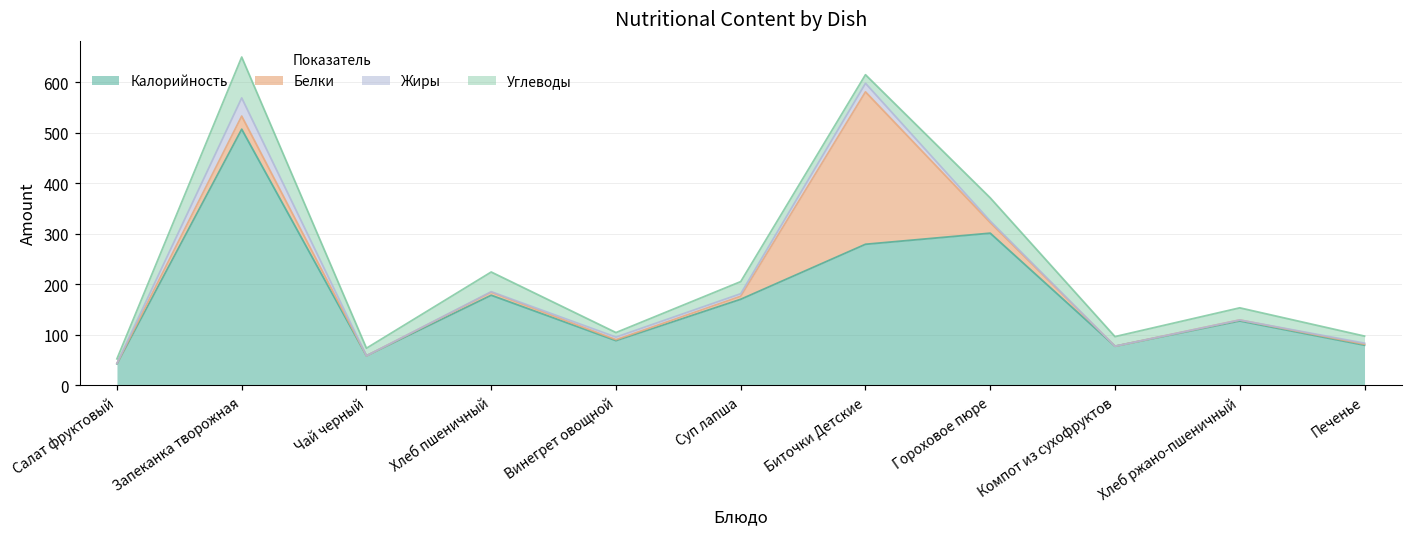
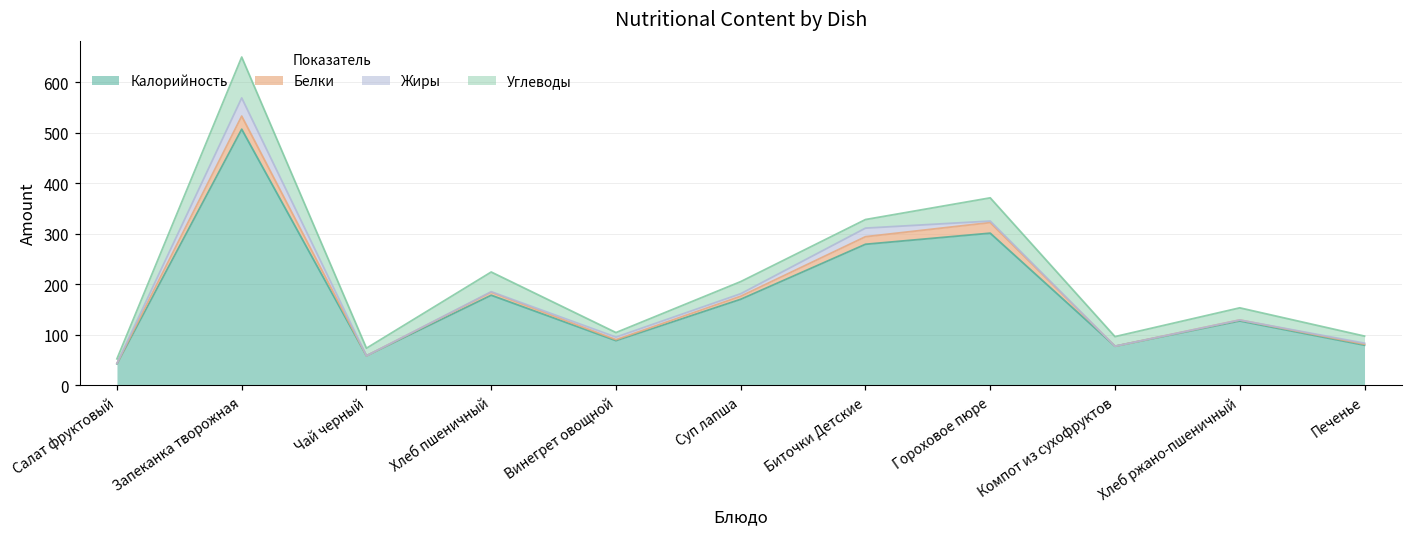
  {
    "Белки": {
      "Запеканка творожная": 30,
-     "Биточки Детские": 300
+     "Биточки Детские": 20
    }
  }
